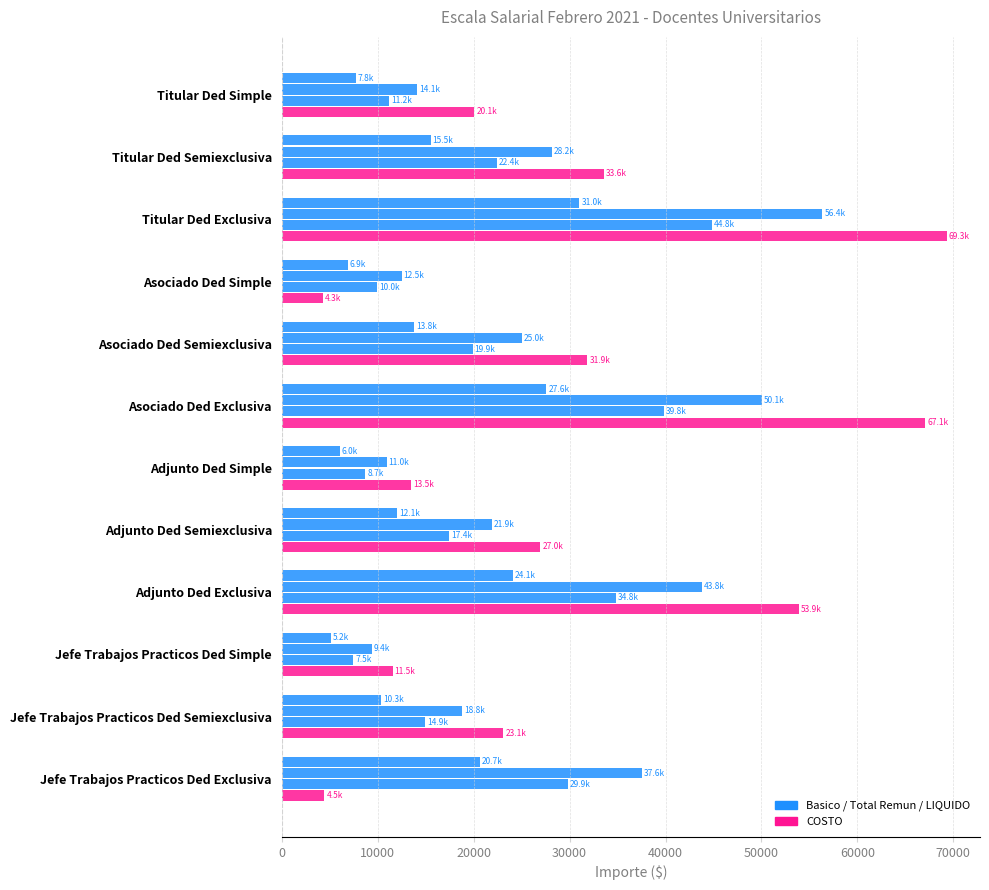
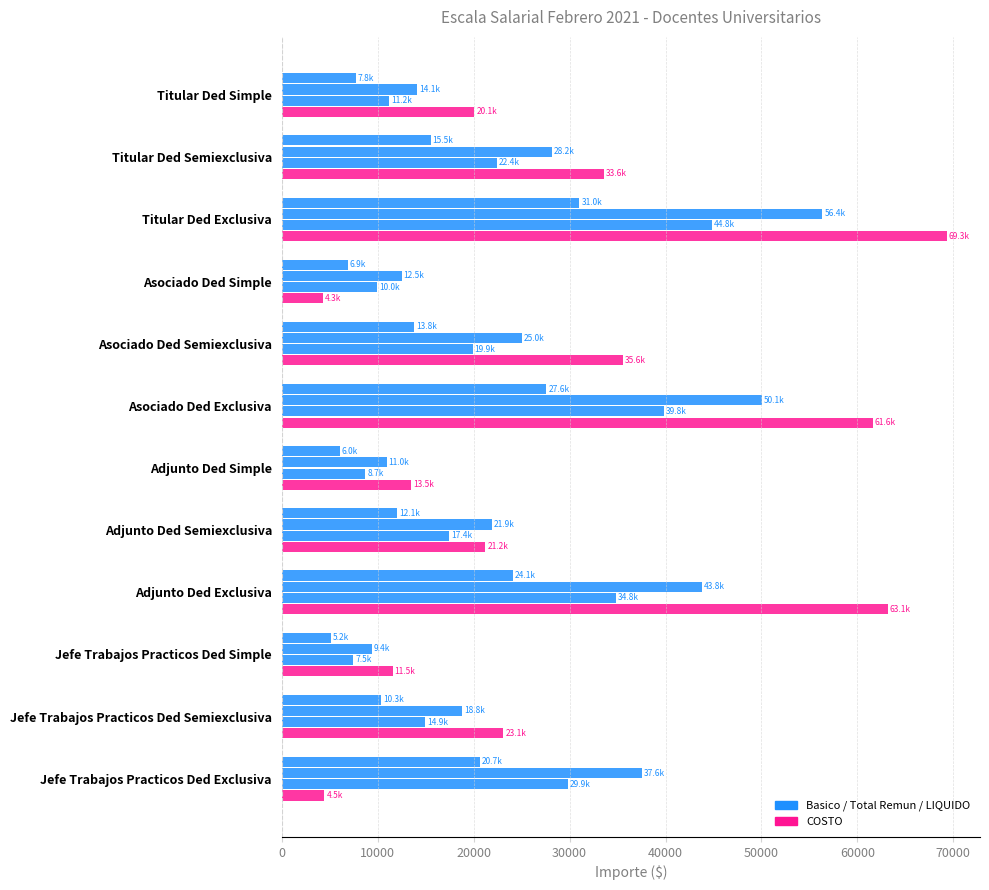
  {
    "COSTO": {
      "Titular Ded Simple": "20.1k",
      "Titular Ded Semiexclusiva": "33.6k",
      "Titular Ded Exclusiva": "69.3k",
      "Asociado Ded Simple": "4.3k",
-     "Asociado Ded Semiexclusiva": "31.9k",
-     "Asociado Ded Exclusiva": "67.1k",
+     "Asociado Ded Semiexclusiva": "35.6k",
+     "Asociado Ded Exclusiva": "61.6k",
      "Adjunto Ded Simple": "13.5k",
-     "Adjunto Ded Semiexclusiva": "27.0k",
-     "Adjunto Ded Exclusiva": "53.9k",
+     "Adjunto Ded Semiexclusiva": "21.2k",
+     "Adjunto Ded Exclusiva": "63.1k",
      "Jefe Trabajos Practicos Ded Simple": "11.5k",
      "Jefe Trabajos Practicos Ded Semiexclusiva": "23.1k",
      "Jefe Trabajos Practicos Ded Exclusiva": "4.5k"
    }
  }
